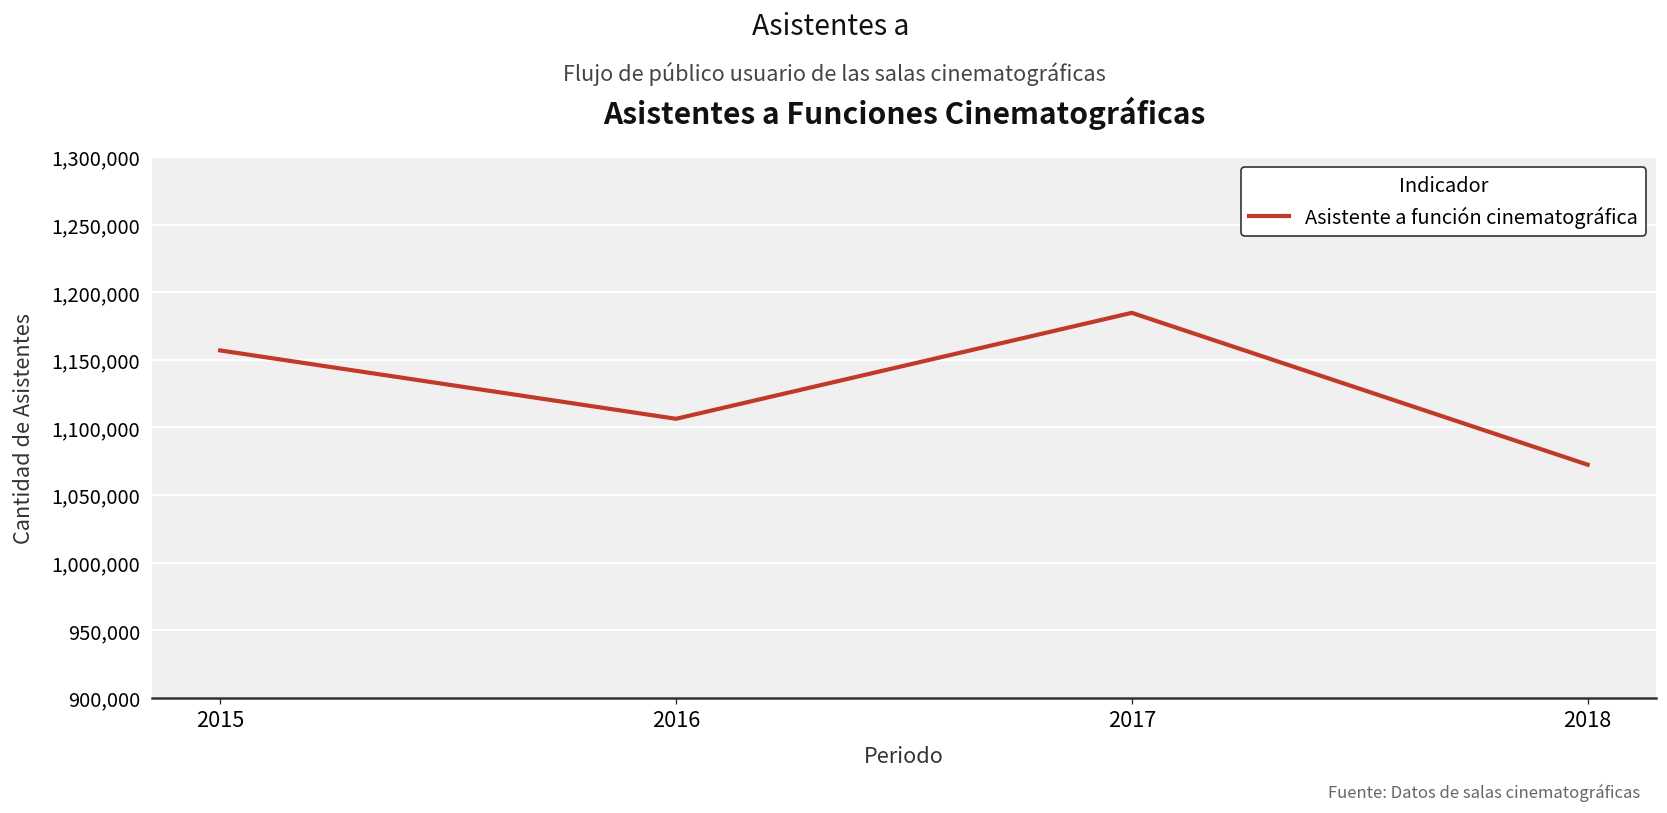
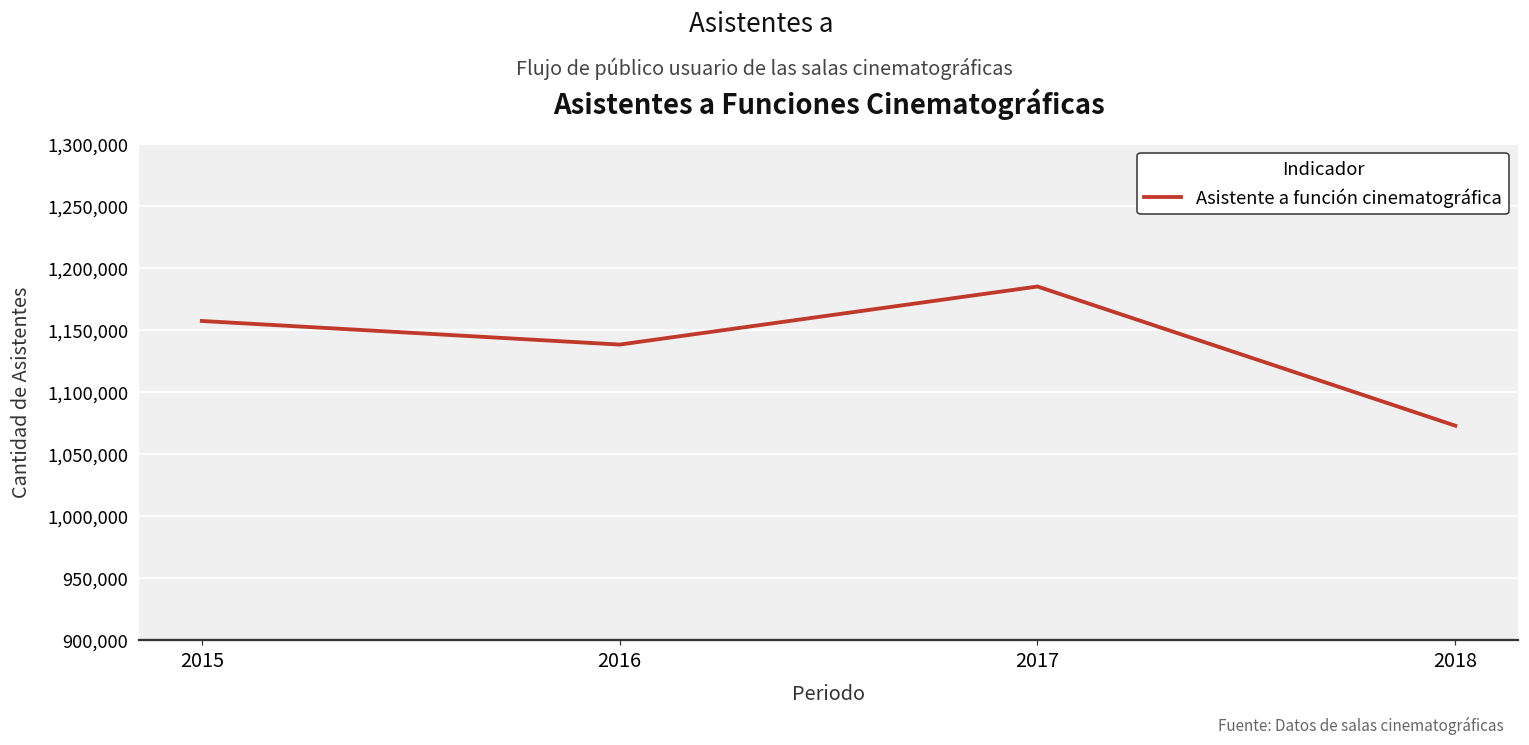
  {
    "2015": "1,157,000",
-   "2016": "1,106,000",
+   "2016": "1,138,000",
    "2017": "1,185,000",
    "2018": "1,073,000"
  }
